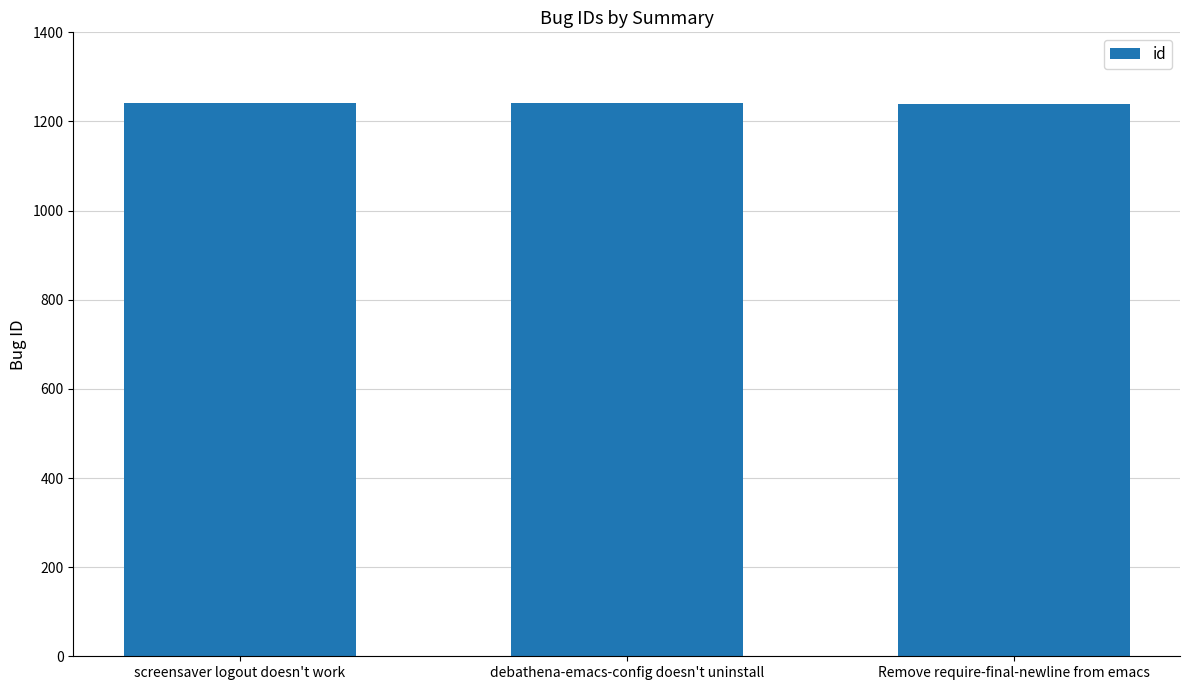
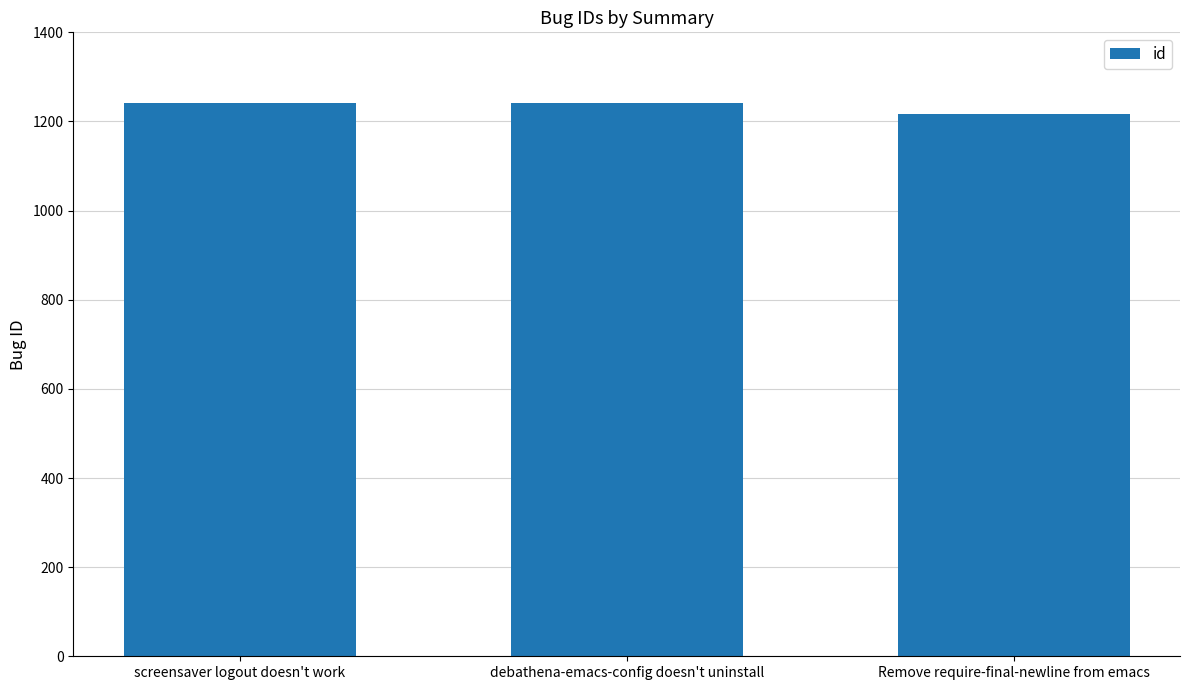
  {
    "screensaver logout doesn't work": 1240,
    "debathena-emacs-config doesn't uninstall": 1240,
-   "Remove require-final-newline from emacs": 1240
+   "Remove require-final-newline from emacs": 1220
  }
